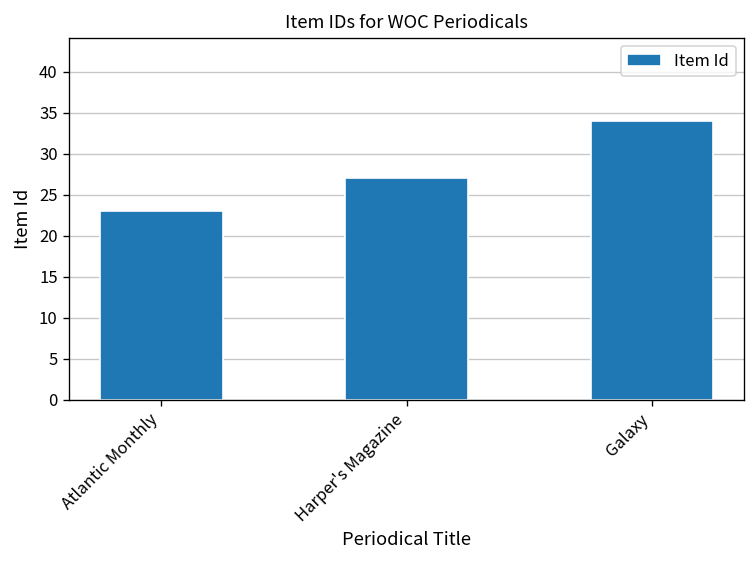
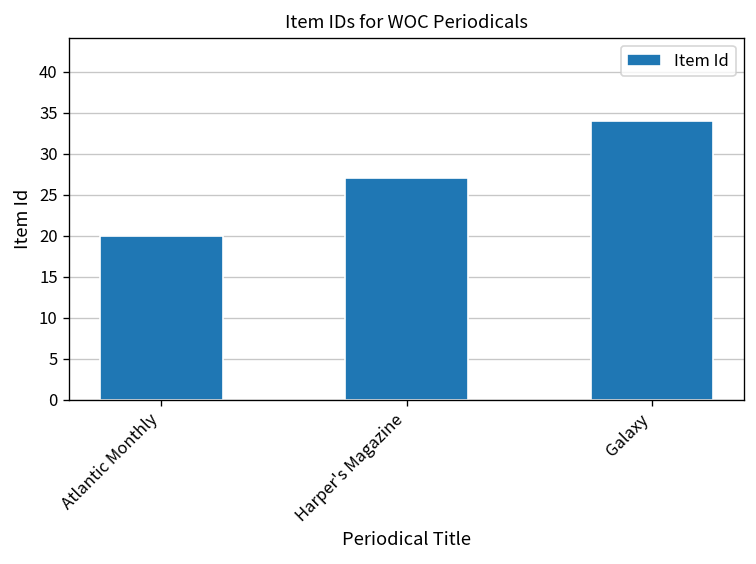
  {
-   "Atlantic Monthly": 23,
+   "Atlantic Monthly": 20,
    "Harper's Magazine": 27,
    "Galaxy": 34
  }
